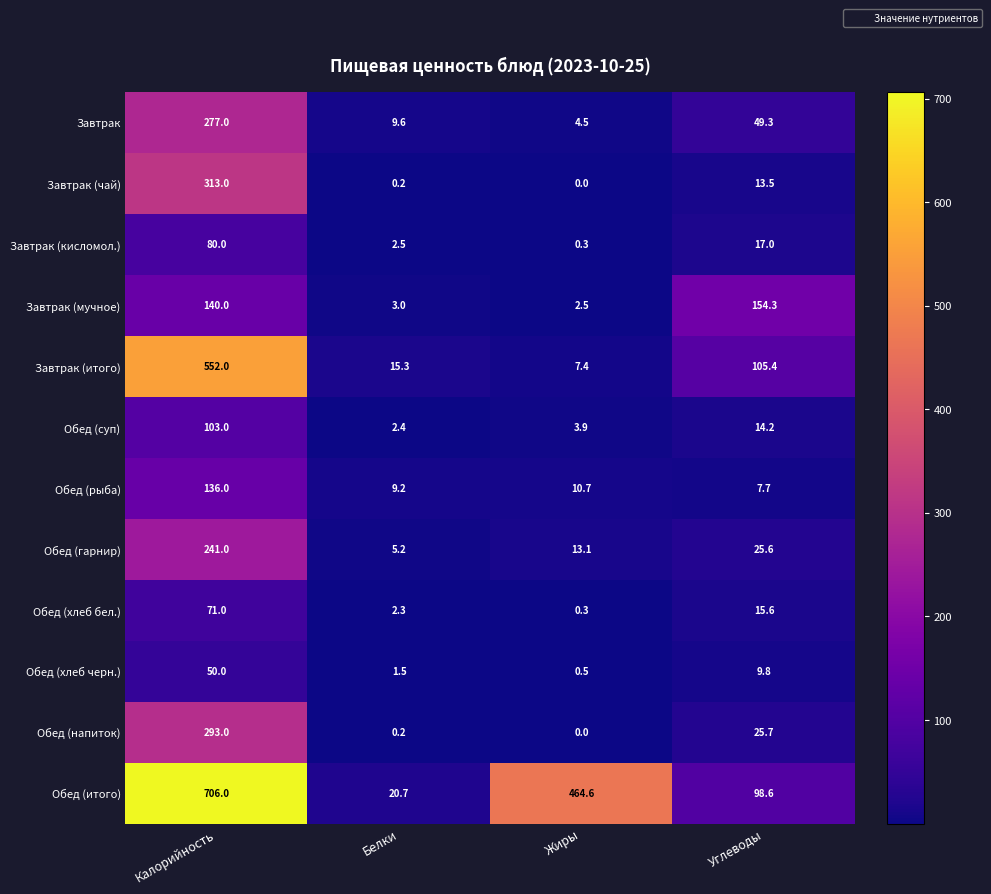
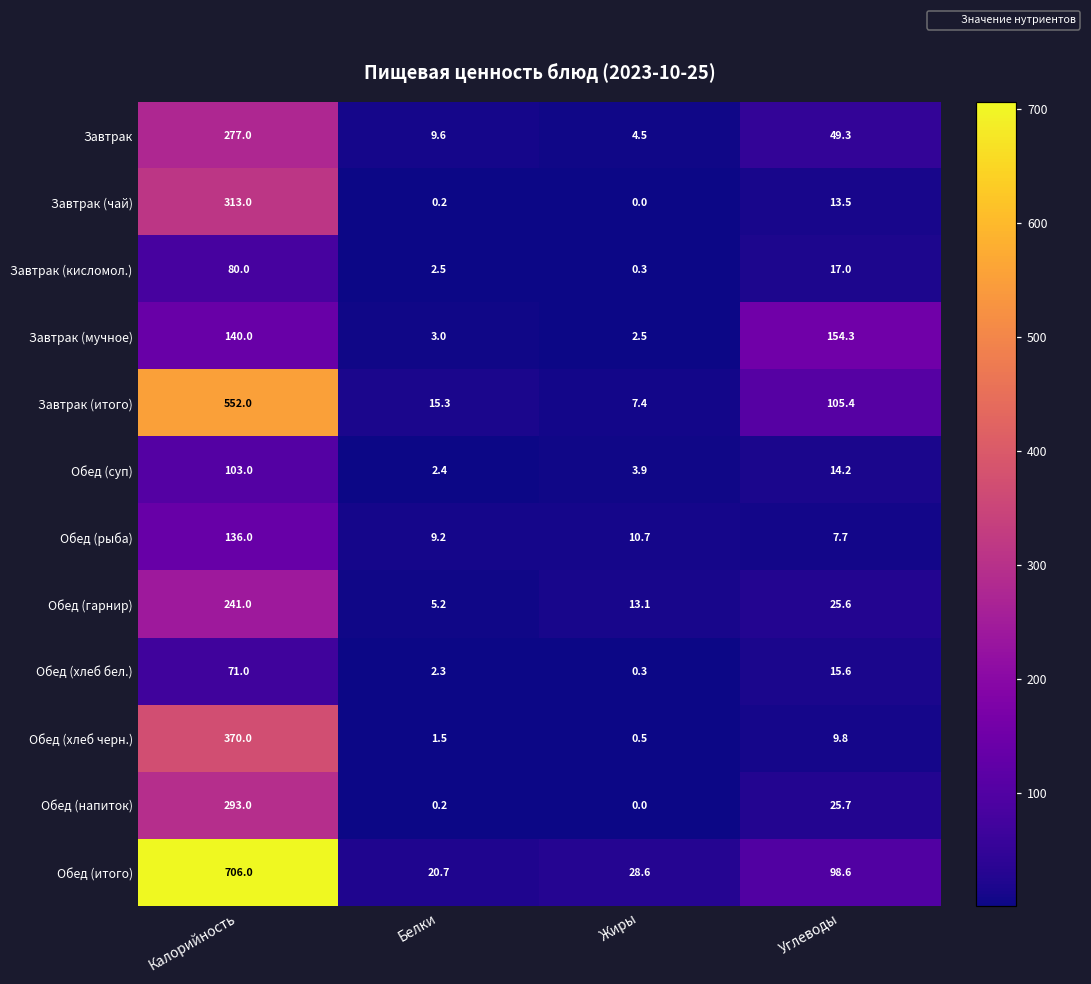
  {
    "Завтрак": {
      "Калорийность": 277.0,
      "Белки": 9.6,
      "Жиры": 4.5,
      "Углеводы": 49.3
    },
    "Завтрак (чай)": {
      "Калорийность": 313.0,
      "Белки": 0.2,
      "Жиры": 0.0,
      "Углеводы": 13.5
    },
    "Завтрак (кисломол.)": {
      "Калорийность": 80.0,
      "Белки": 2.5,
      "Жиры": 0.3,
      "Углеводы": 17.0
    },
    "Завтрак (мучное)": {
      "Калорийность": 140.0,
      "Белки": 3.0,
      "Жиры": 2.5,
      "Углеводы": 154.3
    },
    "Завтрак (итого)": {
      "Калорийность": 552.0,
      "Белки": 15.3,
      "Жиры": 7.4,
      "Углеводы": 105.4
    },
    "Обед (суп)": {
      "Калорийность": 103.0,
      "Белки": 2.4,
      "Жиры": 3.9,
      "Углеводы": 14.2
    },
    "Обед (рыба)": {
      "Калорийность": 136.0,
      "Белки": 9.2,
      "Жиры": 10.7,
      "Углеводы": 7.7
    },
    "Обед (гарнир)": {
      "Калорийность": 241.0,
      "Белки": 5.2,
      "Жиры": 13.1,
      "Углеводы": 25.6
    },
    "Обед (хлеб бел.)": {
      "Калорийность": 71.0,
      "Белки": 2.3,
      "Жиры": 0.3,
      "Углеводы": 15.6
    },
    "Обед (хлеб черн.)": {
-     "Калорийность": 50.0,
+     "Калорийность": 370.0,
      "Белки": 1.5,
      "Жиры": 0.5,
      "Углеводы": 9.8
    },
    "Обед (напиток)": {
      "Калорийность": 293.0,
      "Белки": 0.2,
      "Жиры": 0.0,
      "Углеводы": 25.7
    },
    "Обед (итого)": {
      "Калорийность": 706.0,
      "Белки": 20.7,
-     "Жиры": 464.6,
+     "Жиры": 28.6,
      "Углеводы": 98.6
    }
  }
